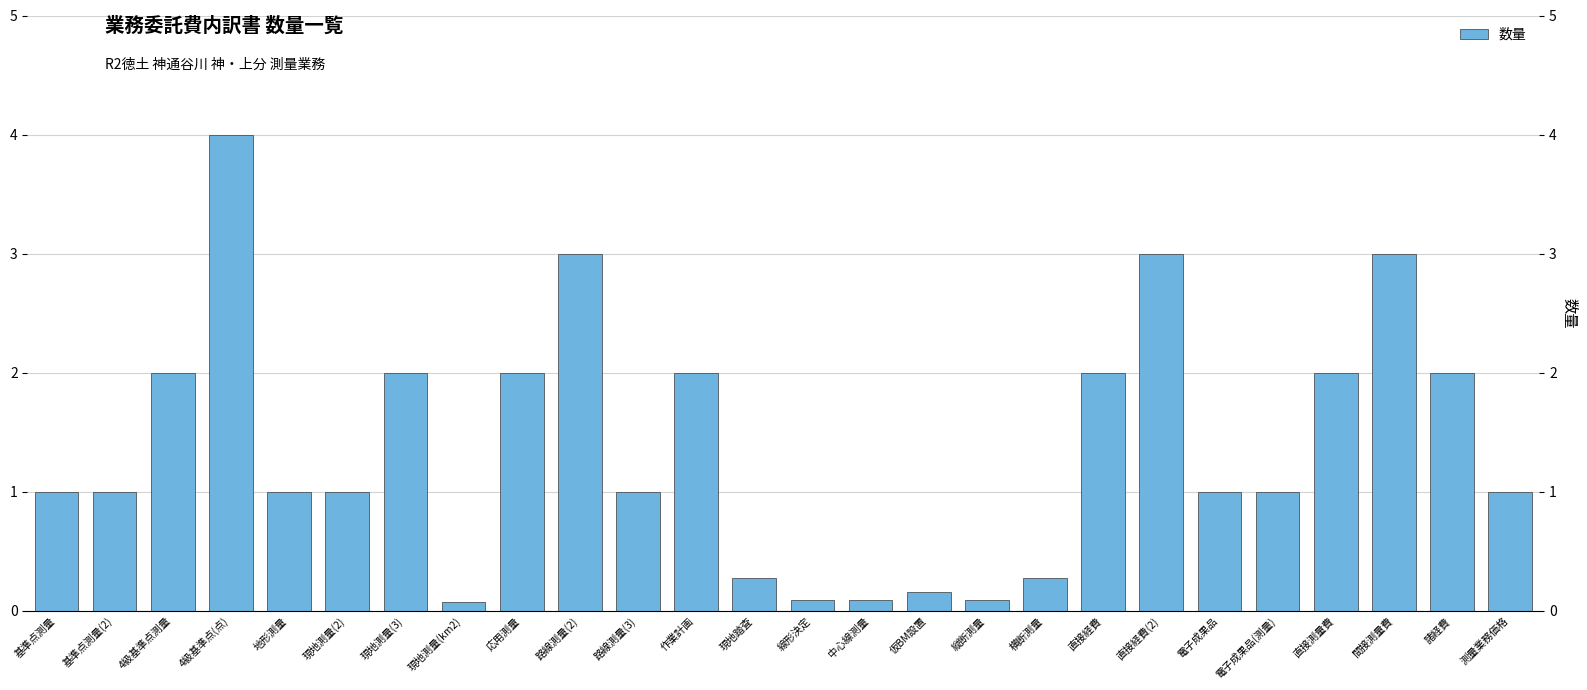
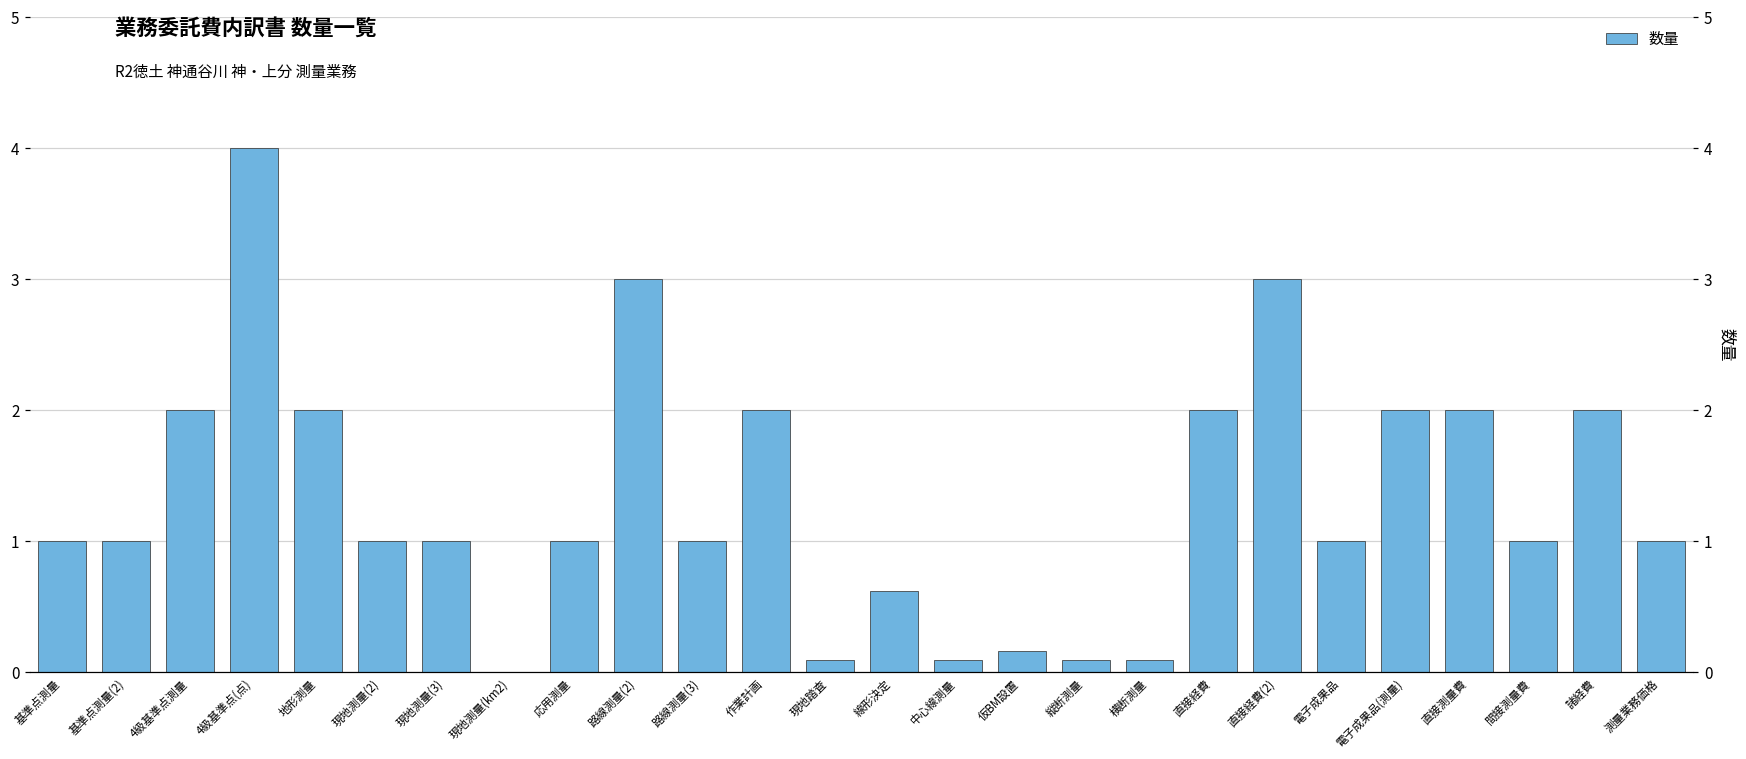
  {
    "基準点測量": 1.00,
    "基準点測量(2)": 1.00,
    "4級基準点測量": 2.00,
    "4級基準点(点)": 4.00,
-   "地形測量": 1,
+   "地形測量": 2,
    "現地測量(2)": 1.00,
-   "現地測量(3)": 2,
-   "現地測量(km2)": 0.07,
-   "応用測量": 2,
+   "現地測量(3)": 1,
+   "現地測量(km2)": 0.00,
+   "応用測量": 1,
    "路線測量(2)": 3.00,
    "路線測量(3)": 1.00,
    "作業計画": 2.00,
-   "現地踏査": 0.28,
-   "線形決定": 0.09,
+   "現地踏査": 0.09,
+   "線形決定": 0.62,
    "中心線測量": 0.09,
    "仮BM設置": 0.16,
    "縦断測量": 0.09,
-   "横断測量": 0.28,
+   "横断測量": 0.09,
    "直接経費": 2.00,
    "直接経費(2)": 3.00,
    "電子成果品": 1.00,
-   "電子成果品(測量)": 1,
+   "電子成果品(測量)": 2,
    "直接測量費": 2.00,
-   "間接測量費": 3,
+   "間接測量費": 1,
    "諸経費": 2.00,
    "測量業務価格": 1.00
  }
